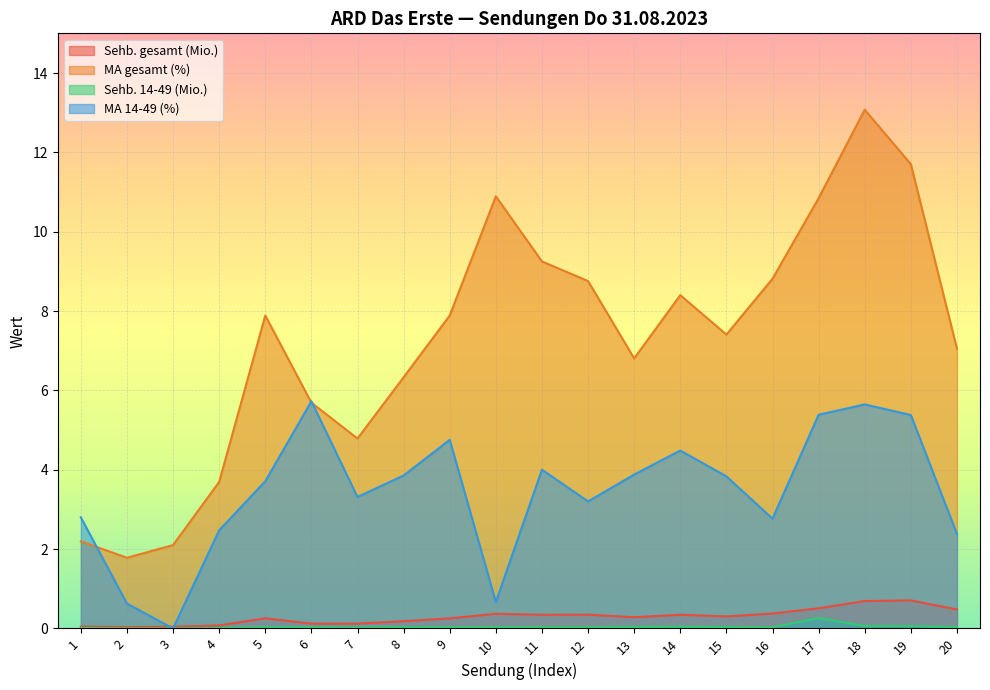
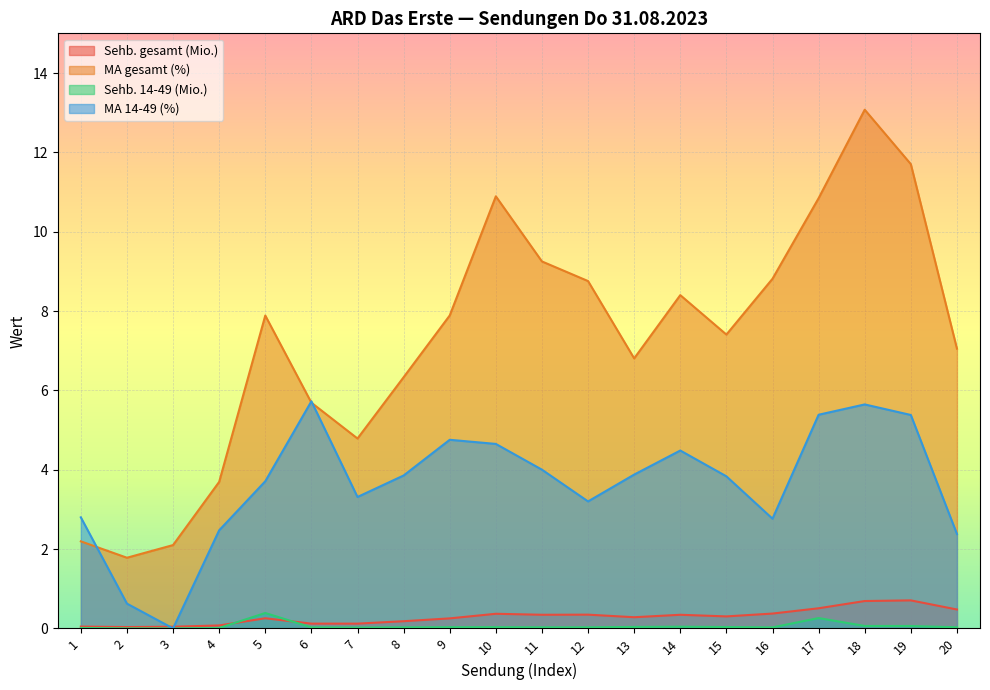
  {
    "Sehb. 14-49 (Mio.)": {
-     "5": 0.0,
+     "5": 0.4,
      "6": 0.0,
      "7": 0.0,
      "8": 0.0,
      "9": 0.0,
      "10": 0.0,
      "11": 0.0,
      "12": 0.0,
      "13": 0.0,
      "14": 0.0,
      "15": 0.0,
      "16": 0.0,
      "17": 0.3,
      "18": 0.1,
      "19": 0.1,
      "20": 0.0
    },
    "MA 14-49 (%)": {
      "1": 2.8,
      "2": 0.6,
      "4": 2.5,
      "5": 3.7,
      "7": 3.3,
      "8": 3.9,
      "9": 4.8,
-     "10": 0.7,
+     "10": 4.7,
      "11": 4.0,
      "12": 3.2,
      "13": 3.9,
      "14": 4.5,
      "15": 3.8,
      "16": 2.8,
      "17": 5.4,
      "18": 5.6,
      "19": 5.4,
      "20": 2.4
    }
  }
